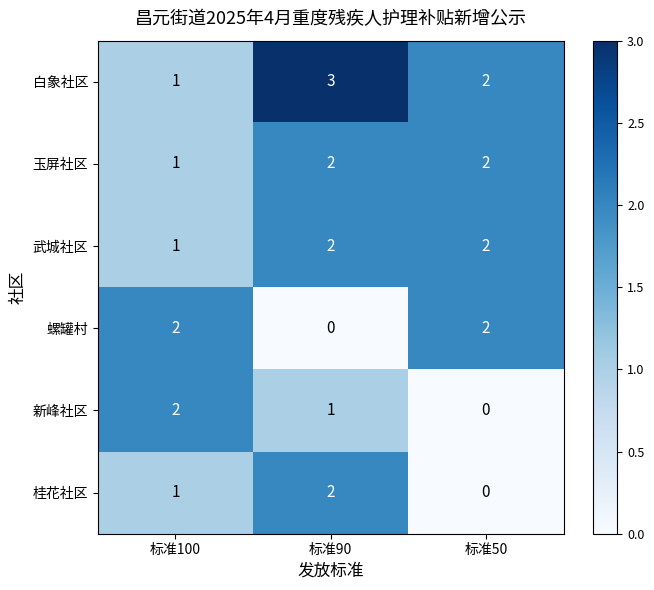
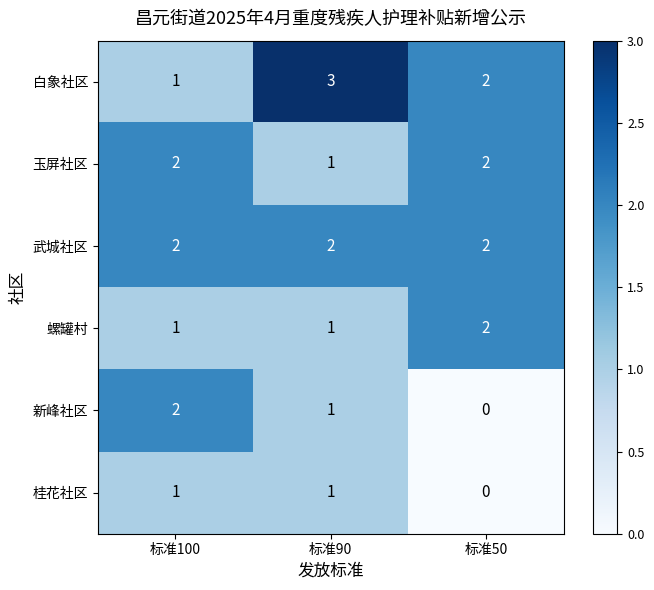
  {
    "白象社区": {
      "标准100": 1,
      "标准90": 3,
      "标准50": 2
    },
    "玉屏社区": {
-     "标准100": 1,
-     "标准90": 2,
+     "标准100": 2,
+     "标准90": 1,
      "标准50": 2
    },
    "武城社区": {
-     "标准100": 1,
+     "标准100": 2,
      "标准90": 2,
      "标准50": 2
    },
    "螺罐村": {
-     "标准100": 2,
-     "标准90": 0,
+     "标准100": 1,
+     "标准90": 1,
      "标准50": 2
    },
    "新峰社区": {
      "标准100": 2,
      "标准90": 1,
      "标准50": 0
    },
    "桂花社区": {
      "标准100": 1,
-     "标准90": 2,
+     "标准90": 1,
      "标准50": 0
    }
  }
